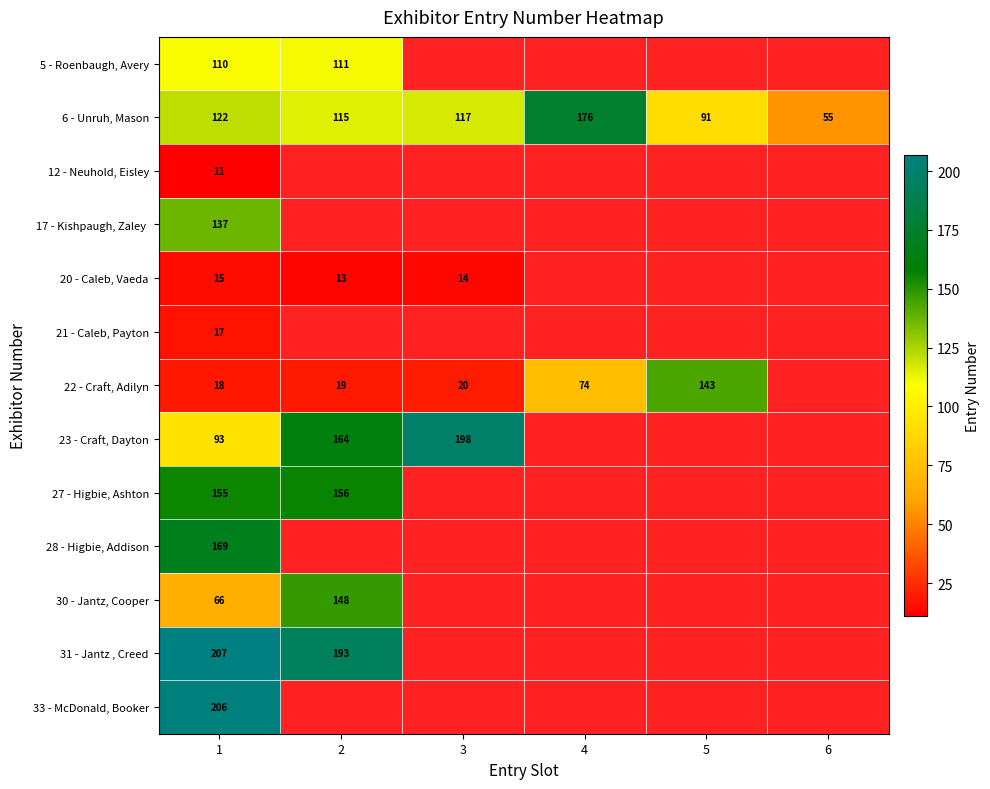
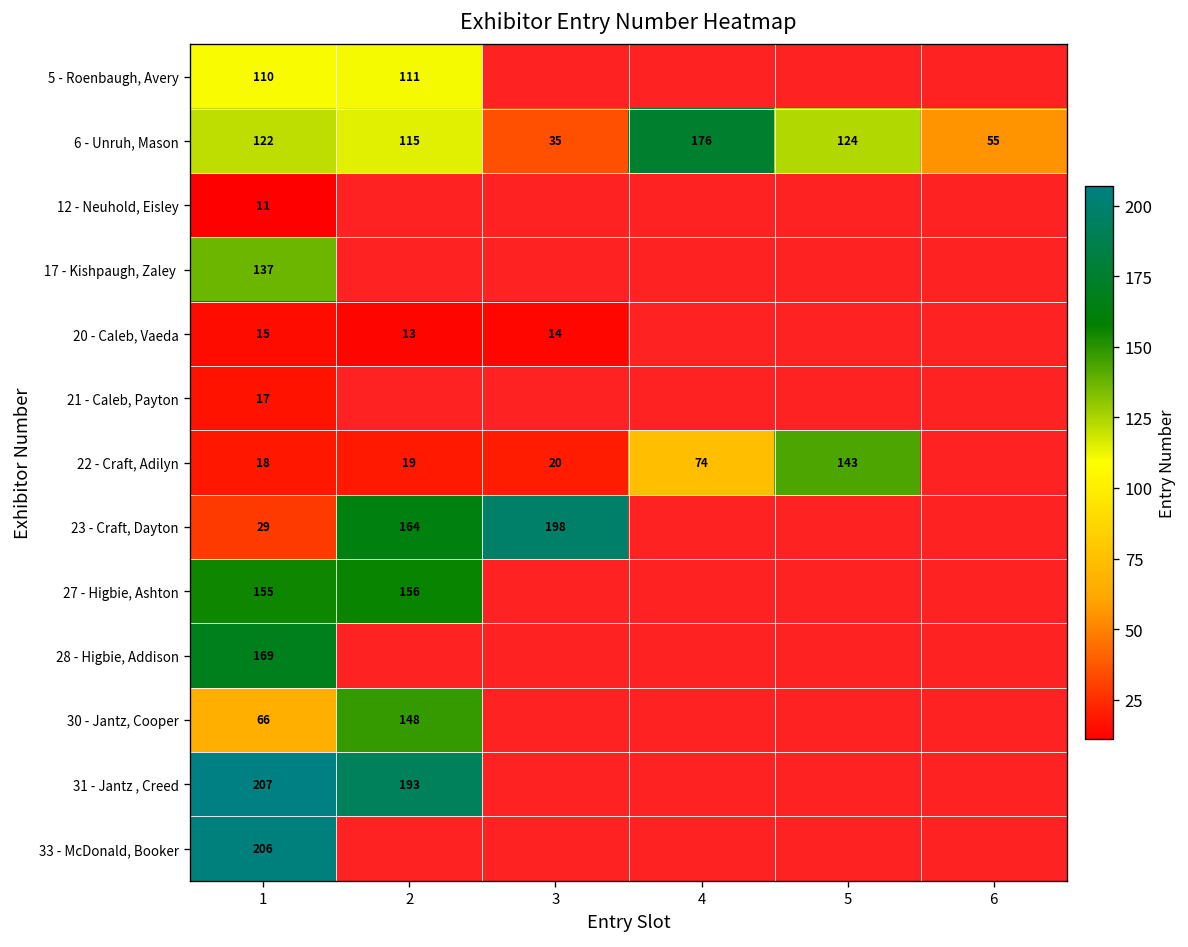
  {
    "5 - Roenbaugh, Avery": {
      "1": 110,
      "2": 111
    },
    "6 - Unruh, Mason": {
      "1": 122,
      "2": 115,
-     "3": 117,
+     "3": 35,
      "4": 176,
-     "5": 91,
+     "5": 124,
      "6": 55
    },
    "12 - Neuhold, Eisley": {
      "1": 11
    },
    "17 - Kishpaugh, Zaley": {
      "1": 137
    },
    "20 - Caleb, Vaeda": {
      "1": 15,
      "2": 13,
      "3": 14
    },
    "21 - Caleb, Payton": {
      "1": 17
    },
    "22 - Craft, Adilyn": {
      "1": 18,
      "2": 19,
      "3": 20,
      "4": 74,
      "5": 143
    },
    "23 - Craft, Dayton": {
-     "1": 93,
+     "1": 29,
      "2": 164,
      "3": 198
    },
    "27 - Higbie, Ashton": {
      "1": 155,
      "2": 156
    },
    "28 - Higbie, Addison": {
      "1": 169
    },
    "30 - Jantz, Cooper": {
      "1": 66,
      "2": 148
    },
    "31 - Jantz , Creed": {
      "1": 207,
      "2": 193
    },
    "33 - McDonald, Booker": {
      "1": 206
    }
  }
